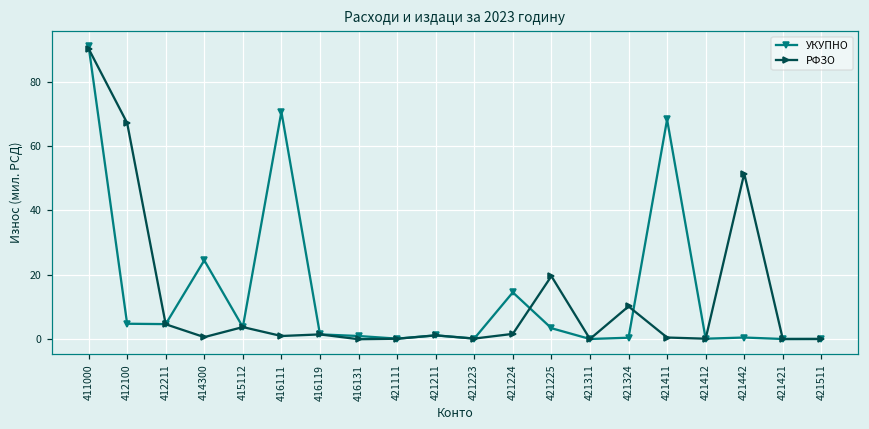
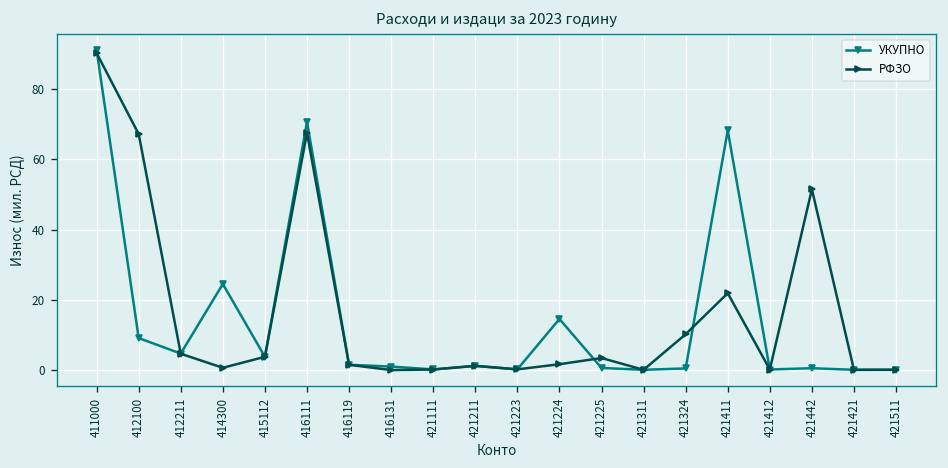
  {
    "УКУПНО": {
-     "412100": 5,
+     "412100": 9,
      "414300": 25,
      "416111": 71,
      "416131": 1,
      "421224": 15,
-     "421225": 3,
+     "421225": 1,
      "421324": 0,
      "421411": 68,
      "421442": 1
    },
    "РФЗО": {
      "412100": 67,
      "414300": 1,
-     "416111": 1,
+     "416111": 68,
      "416131": 0,
      "421224": 2,
-     "421225": 20,
+     "421225": 3,
      "421324": 10,
-     "421411": 1,
+     "421411": 22,
      "421442": 51
    }
  }
